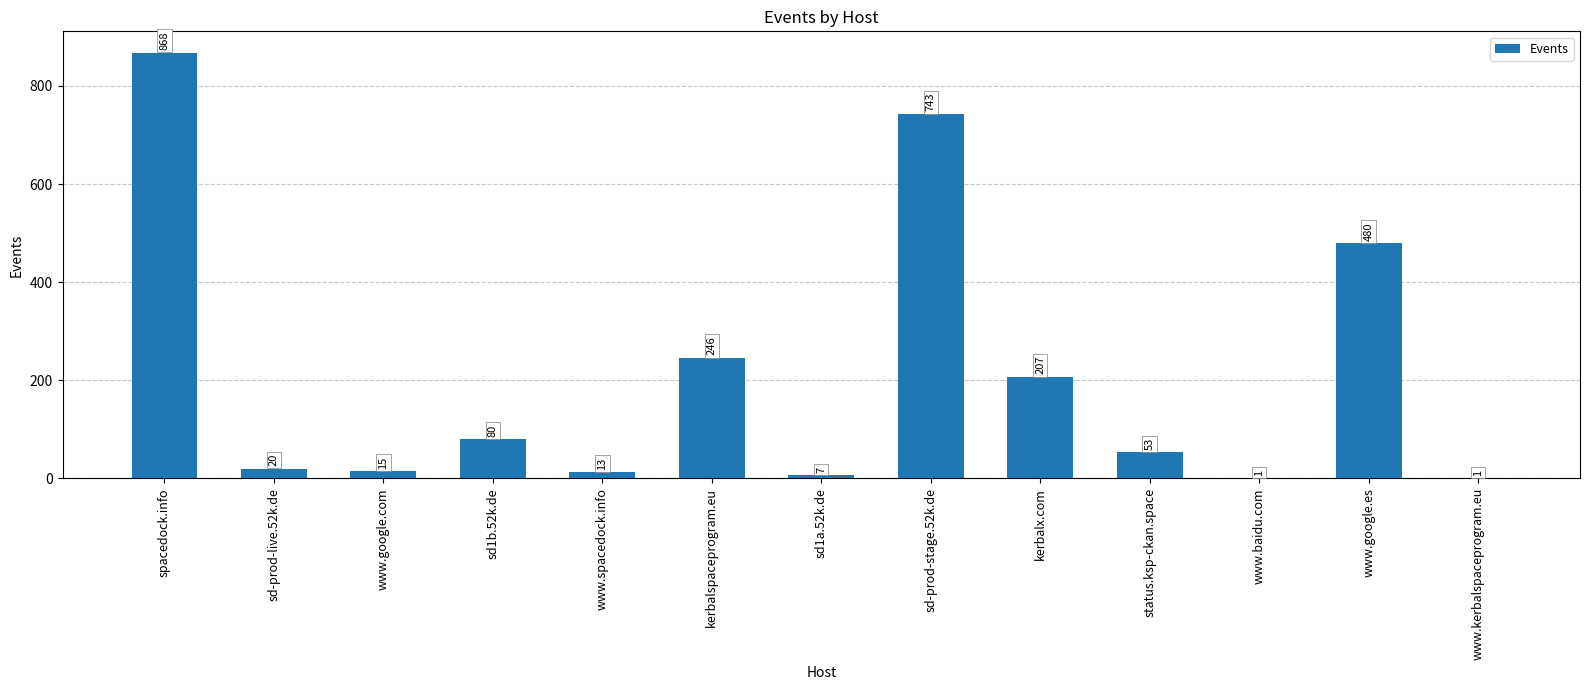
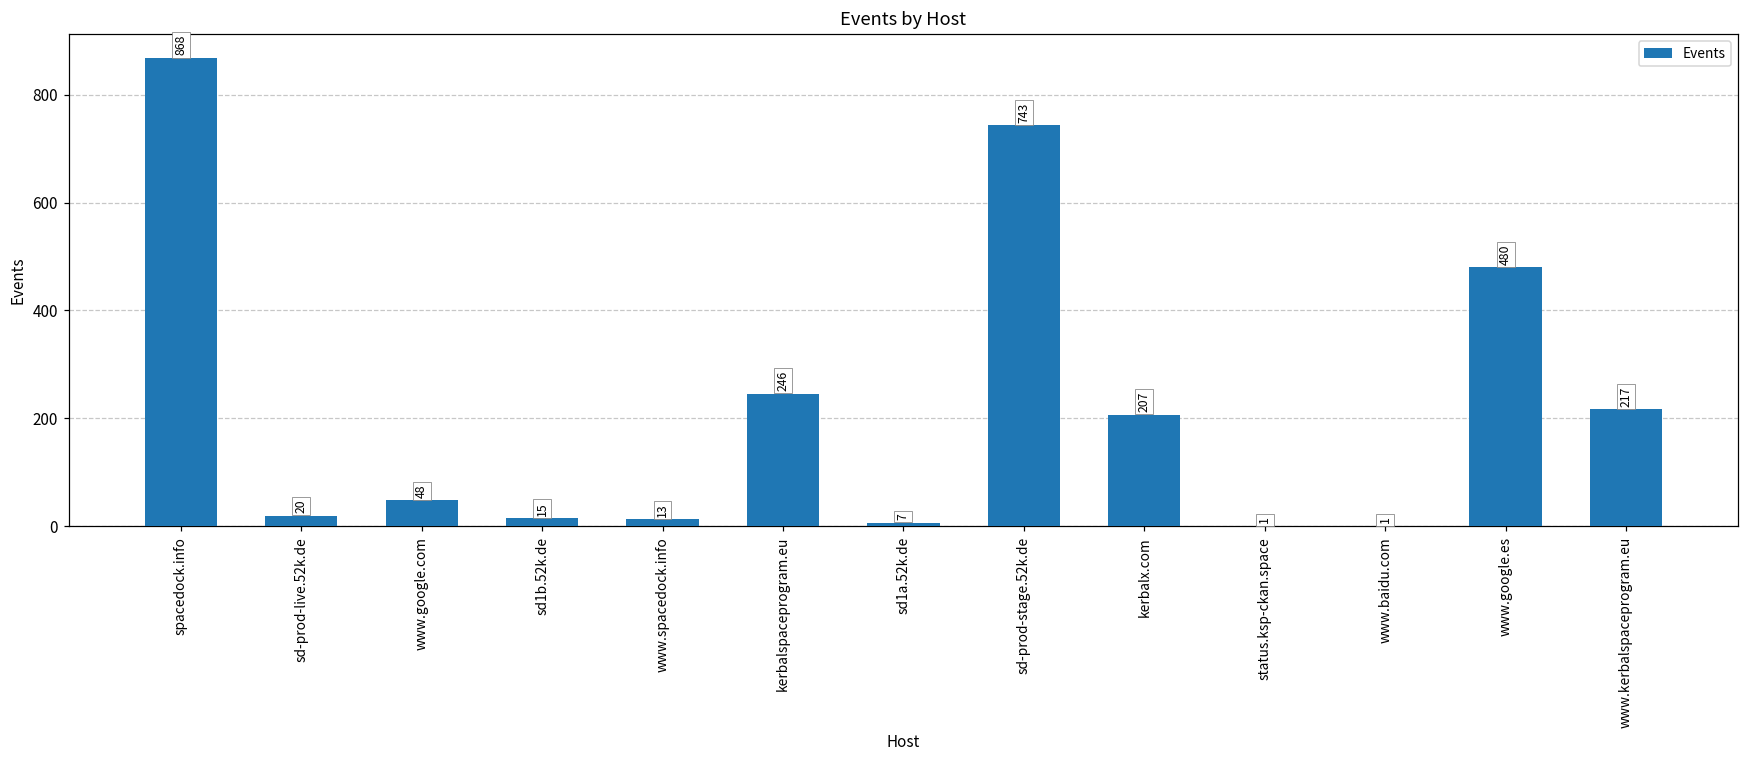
  {
-   "www.google.com": 15,
-   "sd1b.52k.de": 80,
-   "status.ksp-ckan.space": 53,
-   "www.kerbalspaceprogram.eu": 1
+   "www.google.com": 48,
+   "sd1b.52k.de": 15,
+   "status.ksp-ckan.space": 1,
+   "www.kerbalspaceprogram.eu": 217
  }
